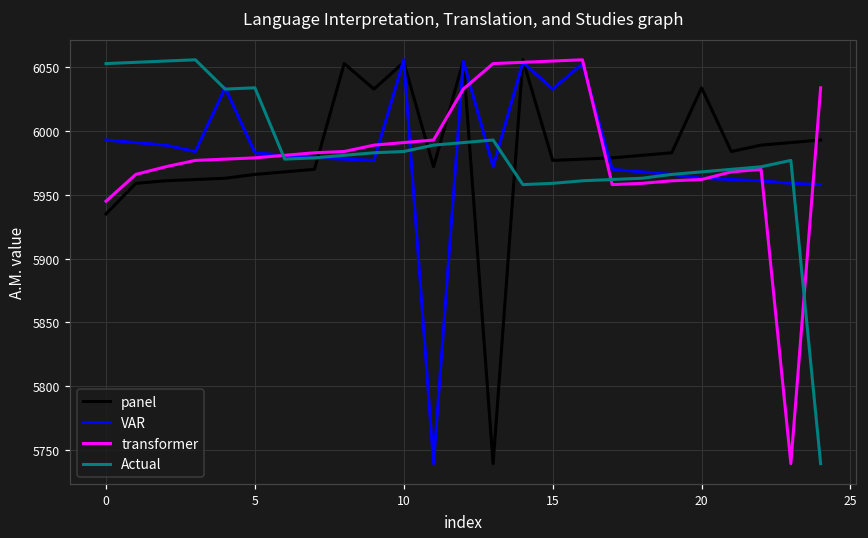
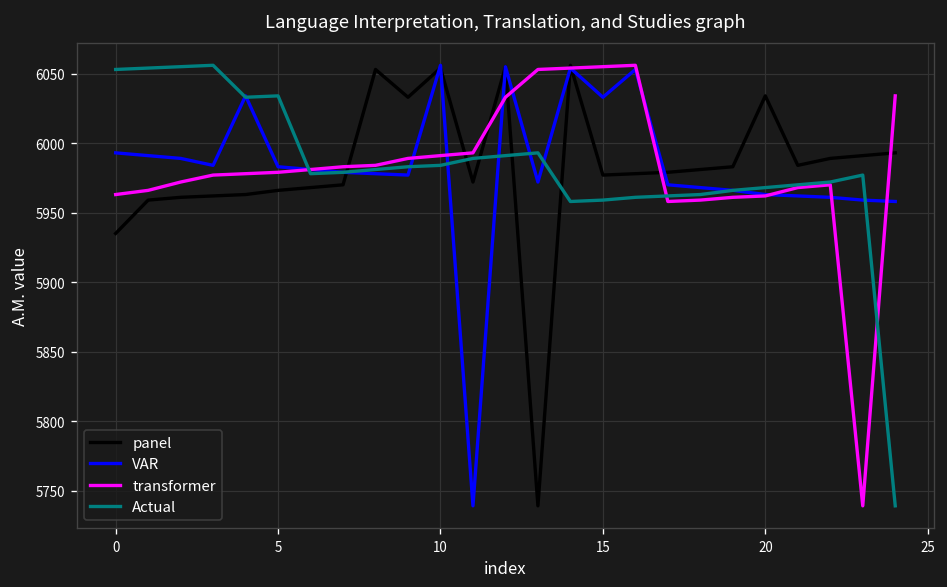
  {
    "panel": {
      "0": 5935
    },
    "VAR": {
      "0": 5993
    },
    "transformer": {
-     "0": 5945
+     "0": 5963
    },
    "Actual": {
      "0": 6053
    }
  }
